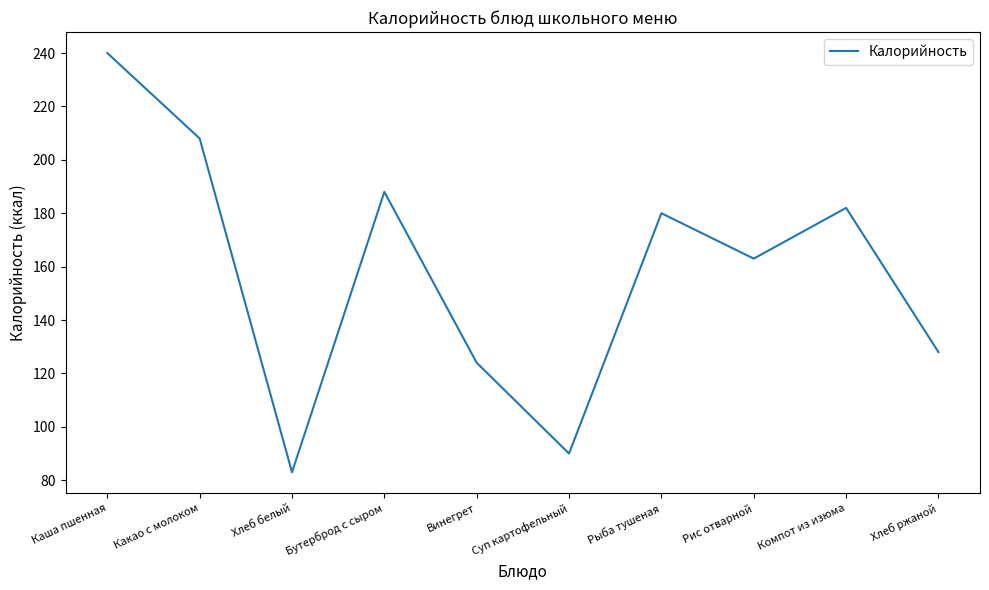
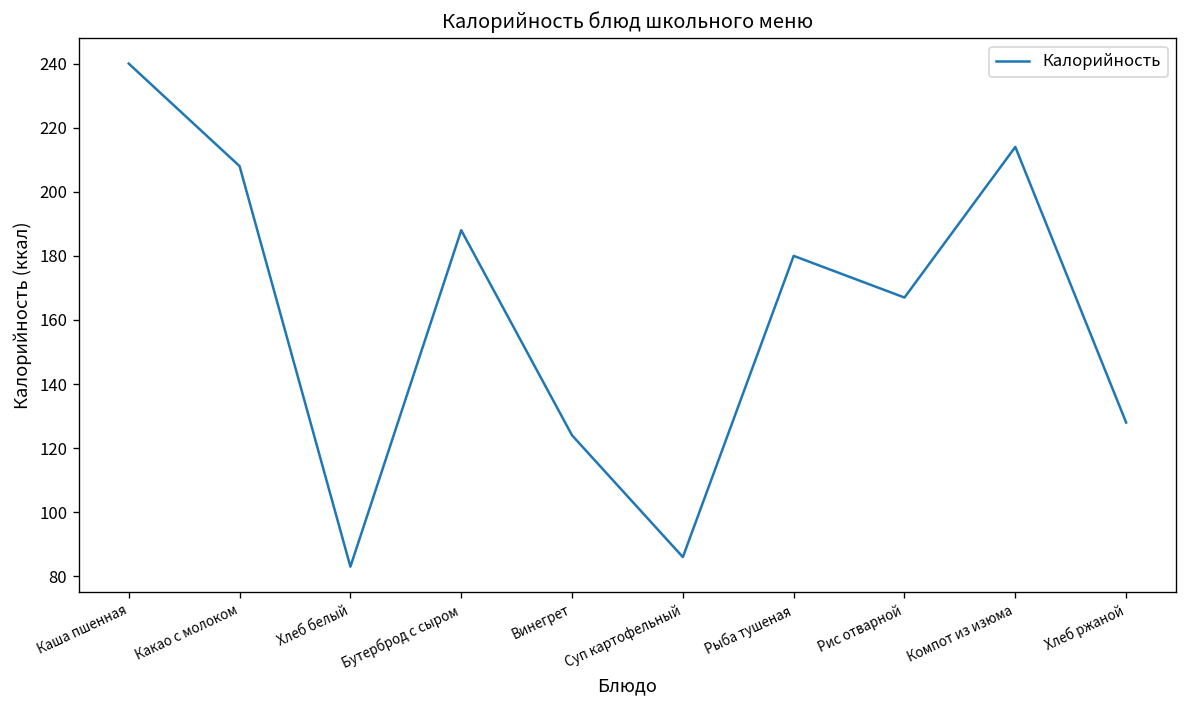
  {
    "Каша пшенная": 240,
    "Какао с молоком": 208,
    "Хлеб белый": 83,
    "Бутерброд с сыром": 188,
    "Винегрет": 124,
-   "Суп картофельный": 90,
+   "Суп картофельный": 86,
    "Рыба тушеная": 180,
-   "Рис отварной": 163,
-   "Компот из изюма": 182,
+   "Рис отварной": 167,
+   "Компот из изюма": 214,
    "Хлеб ржаной": 128
  }
